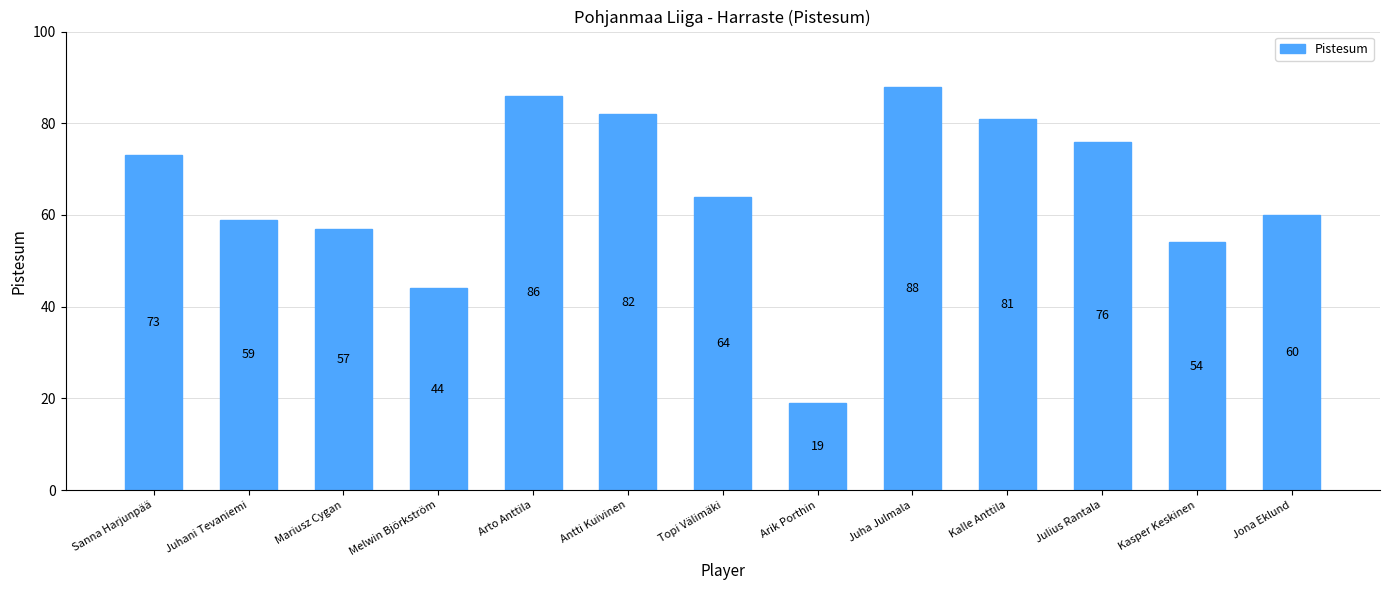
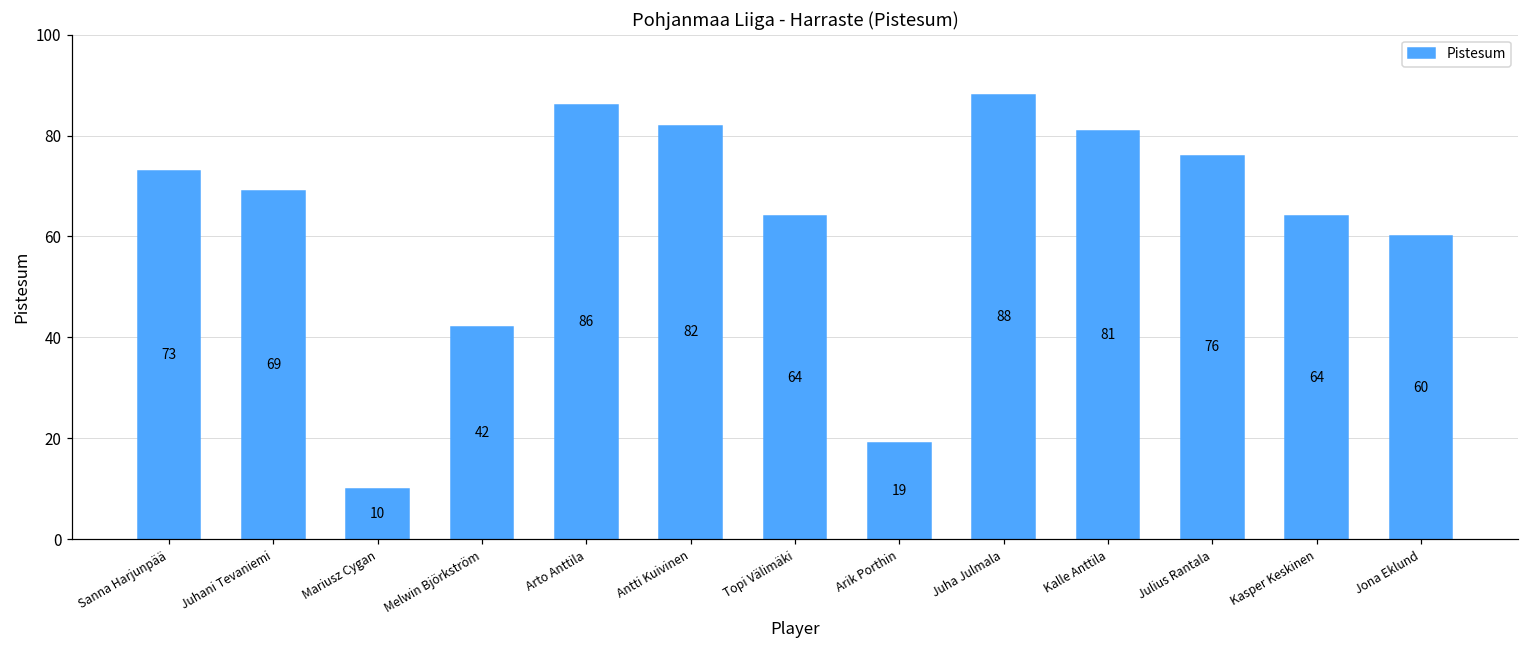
  {
    "Sanna Harjunpää": 73,
-   "Juhani Tevaniemi": 59,
-   "Mariusz Cygan": 57,
-   "Melwin Björkström": 44,
+   "Juhani Tevaniemi": 69,
+   "Mariusz Cygan": 10,
+   "Melwin Björkström": 42,
    "Arto Anttila": 86,
    "Antti Kuivinen": 82,
    "Topi Välimäki": 64,
    "Arik Porthin": 19,
    "Juha Julmala": 88,
    "Kalle Anttila": 81,
    "Julius Rantala": 76,
-   "Kasper Keskinen": 54,
+   "Kasper Keskinen": 64,
    "Jona Eklund": 60
  }
